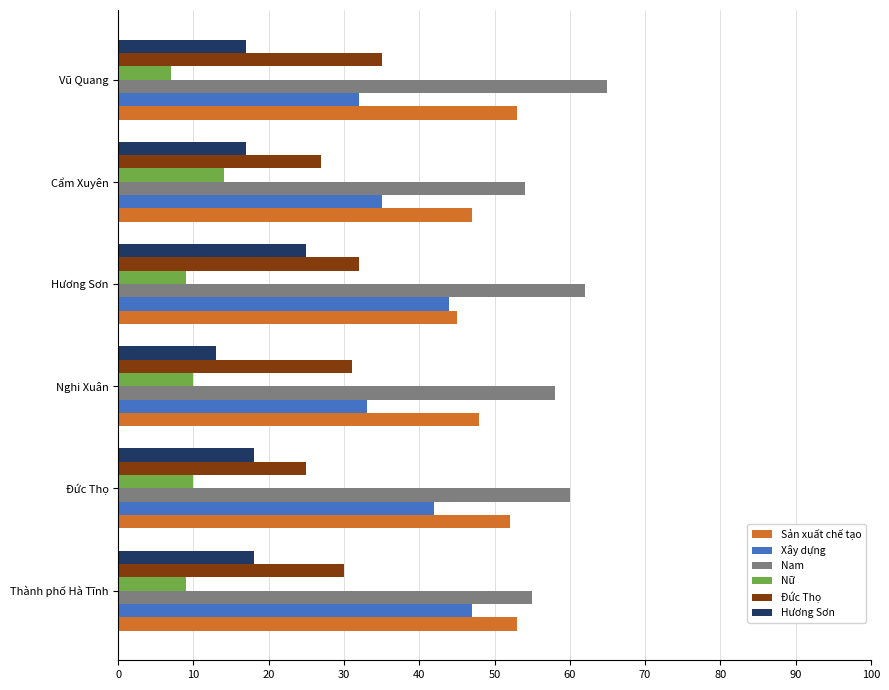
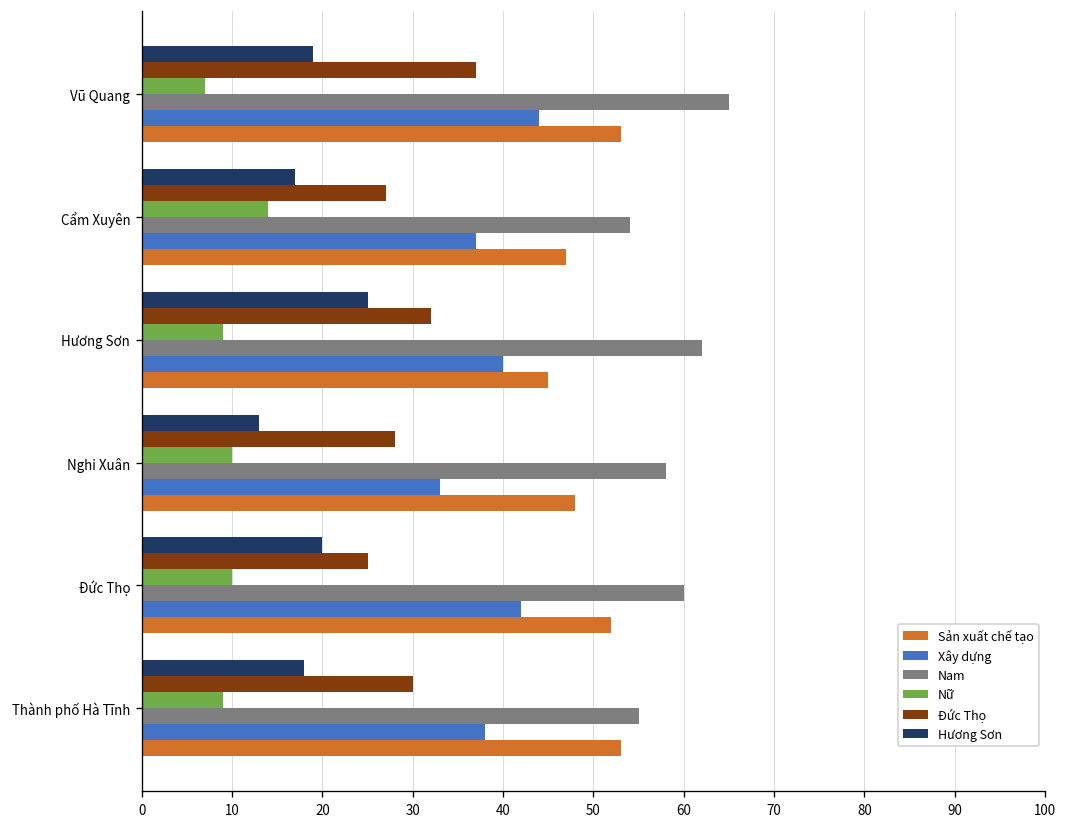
  {
    "Sản xuất chế tạo": {
      "Vũ Quang": 53,
      "Cẩm Xuyên": 47,
      "Hương Sơn": 45,
      "Nghi Xuân": 48,
      "Đức Thọ": 52,
      "Thành phố Hà Tĩnh": 53
    },
    "Xây dựng": {
-     "Vũ Quang": 32,
-     "Cẩm Xuyên": 35,
-     "Hương Sơn": 44,
+     "Vũ Quang": 44,
+     "Cẩm Xuyên": 37,
+     "Hương Sơn": 40,
      "Nghi Xuân": 33,
      "Đức Thọ": 42,
-     "Thành phố Hà Tĩnh": 47
+     "Thành phố Hà Tĩnh": 38
    },
    "Nam": {
      "Vũ Quang": 65,
      "Cẩm Xuyên": 54,
      "Hương Sơn": 62,
      "Nghi Xuân": 58,
      "Đức Thọ": 60,
      "Thành phố Hà Tĩnh": 55
    },
    "Nữ": {
      "Vũ Quang": 7,
      "Cẩm Xuyên": 14,
      "Hương Sơn": 9,
      "Nghi Xuân": 10,
      "Đức Thọ": 10,
      "Thành phố Hà Tĩnh": 9
    },
    "Đức Thọ": {
-     "Vũ Quang": 35,
+     "Vũ Quang": 37,
      "Cẩm Xuyên": 27,
      "Hương Sơn": 32,
-     "Nghi Xuân": 31,
+     "Nghi Xuân": 28,
      "Đức Thọ": 25,
      "Thành phố Hà Tĩnh": 30
    },
    "Hương Sơn": {
-     "Vũ Quang": 17,
+     "Vũ Quang": 19,
      "Cẩm Xuyên": 17,
      "Hương Sơn": 25,
      "Nghi Xuân": 13,
-     "Đức Thọ": 18,
+     "Đức Thọ": 20,
      "Thành phố Hà Tĩnh": 18
    }
  }
